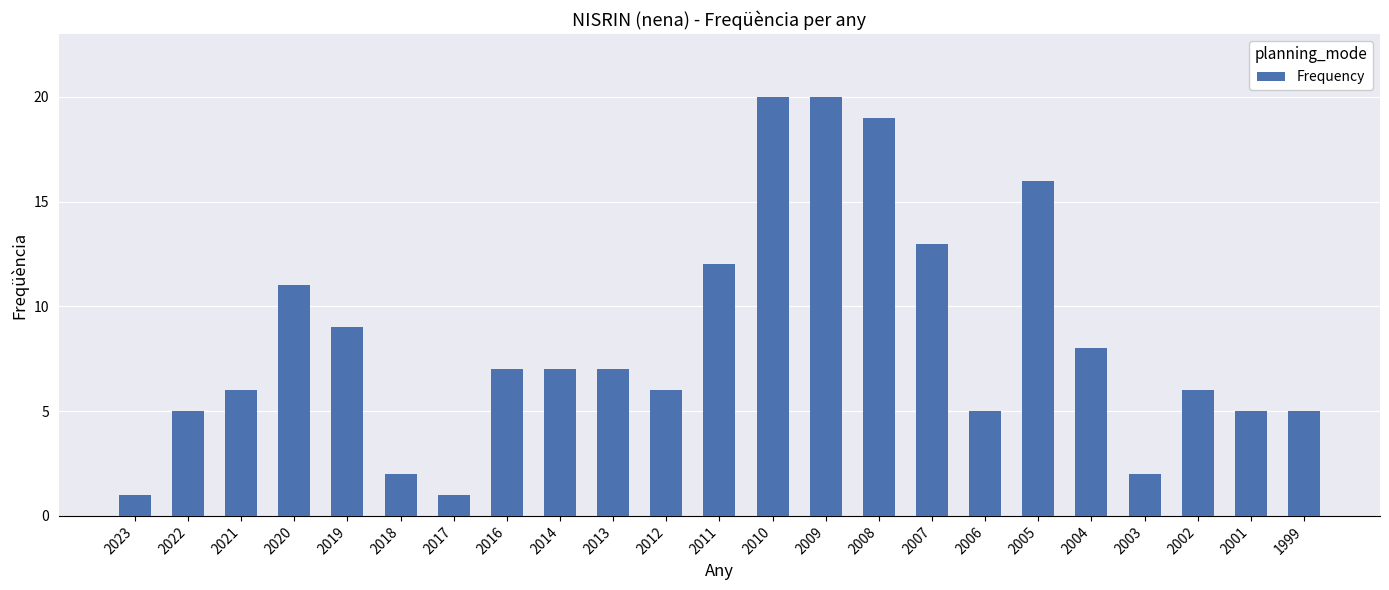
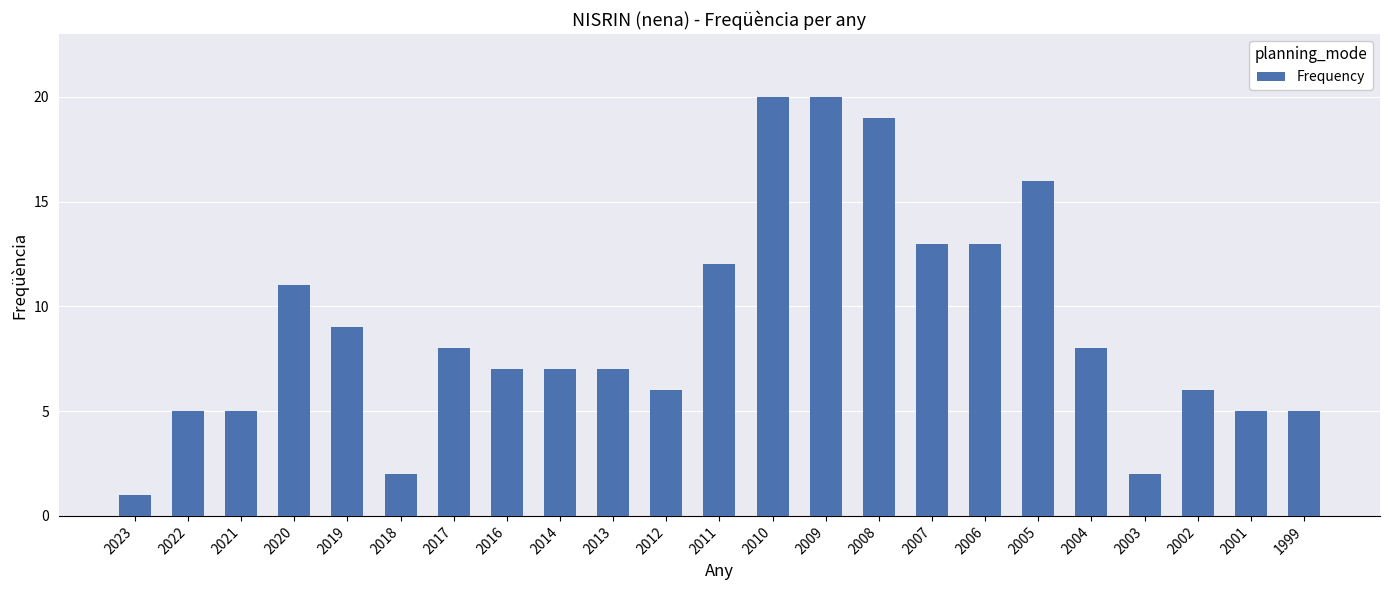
  {
    "2023": 1,
    "2022": 5,
-   "2021": 6,
+   "2021": 5,
    "2020": 11,
    "2019": 9,
    "2018": 2,
-   "2017": 1,
+   "2017": 8,
    "2016": 7,
    "2014": 7,
    "2013": 7,
    "2012": 6,
    "2011": 12,
    "2010": 20,
    "2009": 20,
    "2008": 19,
    "2007": 13,
-   "2006": 5,
+   "2006": 13,
    "2005": 16,
    "2004": 8,
    "2003": 2,
    "2002": 6,
    "2001": 5,
    "1999": 5
  }
